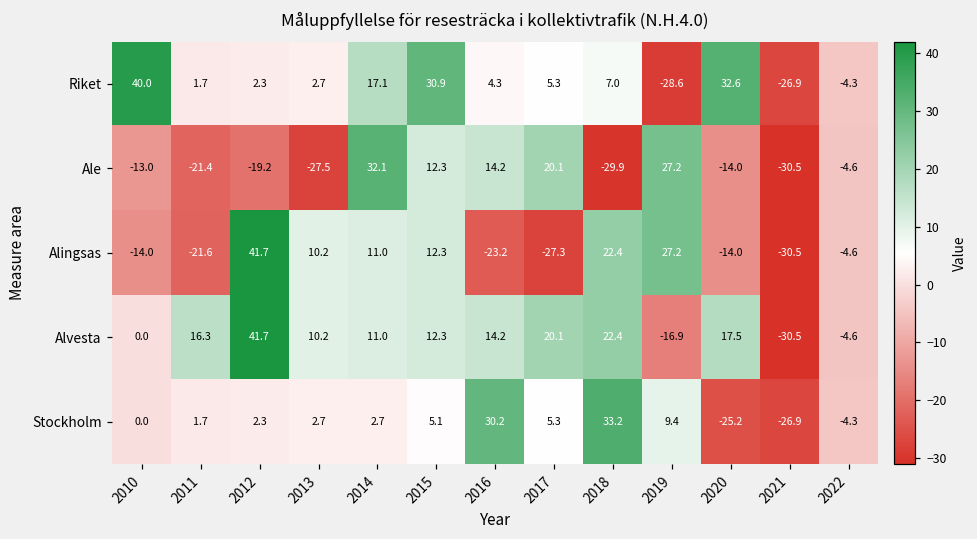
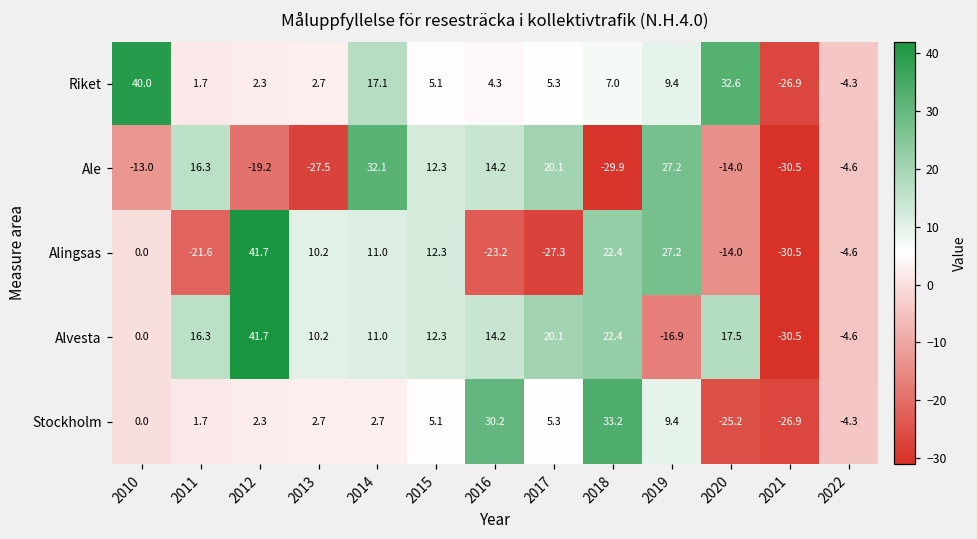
  {
    "Riket": {
      "2010": 40.0,
      "2011": 1.7,
      "2012": 2.3,
      "2013": 2.7,
      "2014": 17.1,
-     "2015": 30.9,
+     "2015": 5.1,
      "2016": 4.3,
      "2017": 5.3,
      "2018": 7.0,
-     "2019": -28.6,
+     "2019": 9.4,
      "2020": 32.6,
      "2021": -26.9,
      "2022": -4.3
    },
    "Ale": {
      "2010": -13.0,
-     "2011": -21.4,
+     "2011": 16.3,
      "2012": -19.2,
      "2013": -27.5,
      "2014": 32.1,
      "2015": 12.3,
      "2016": 14.2,
      "2017": 20.1,
      "2018": -29.9,
      "2019": 27.2,
      "2020": -14.0,
      "2021": -30.5,
      "2022": -4.6
    },
    "Alingsas": {
-     "2010": -14.0,
+     "2010": 0.0,
      "2011": -21.6,
      "2012": 41.7,
      "2013": 10.2,
      "2014": 11.0,
      "2015": 12.3,
      "2016": -23.2,
      "2017": -27.3,
      "2018": 22.4,
      "2019": 27.2,
      "2020": -14.0,
      "2021": -30.5,
      "2022": -4.6
    },
    "Alvesta": {
      "2010": 0.0,
      "2011": 16.3,
      "2012": 41.7,
      "2013": 10.2,
      "2014": 11.0,
      "2015": 12.3,
      "2016": 14.2,
      "2017": 20.1,
      "2018": 22.4,
      "2019": -16.9,
      "2020": 17.5,
      "2021": -30.5,
      "2022": -4.6
    },
    "Stockholm": {
      "2010": 0.0,
      "2011": 1.7,
      "2012": 2.3,
      "2013": 2.7,
      "2014": 2.7,
      "2015": 5.1,
      "2016": 30.2,
      "2017": 5.3,
      "2018": 33.2,
      "2019": 9.4,
      "2020": -25.2,
      "2021": -26.9,
      "2022": -4.3
    }
  }
